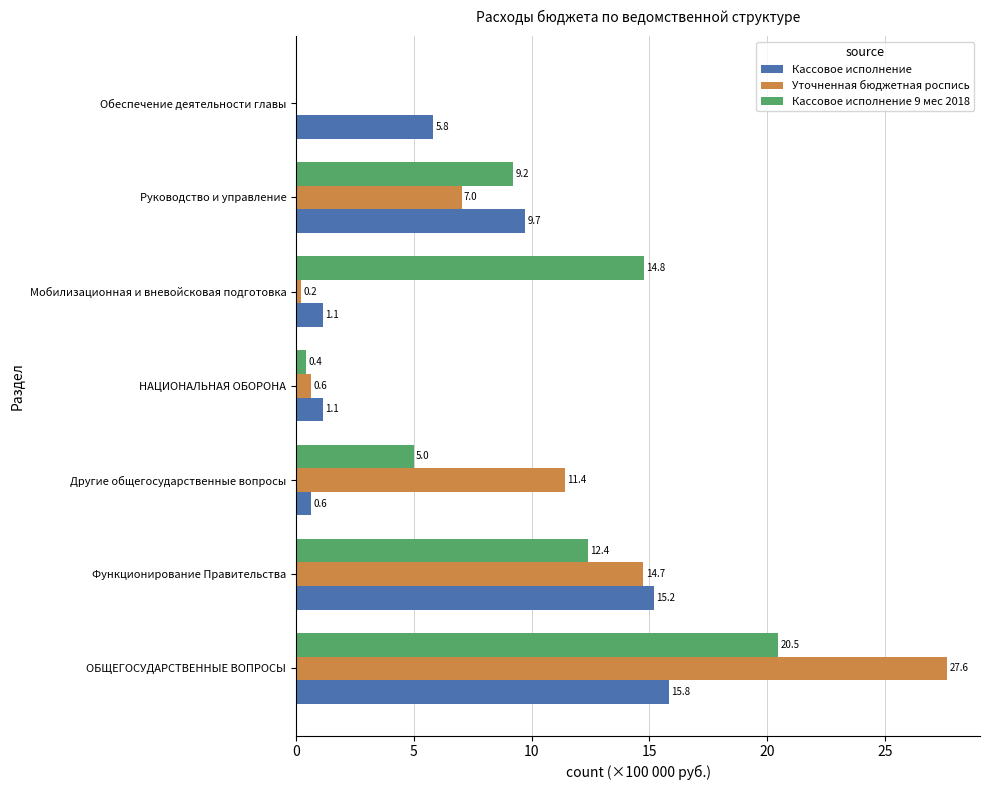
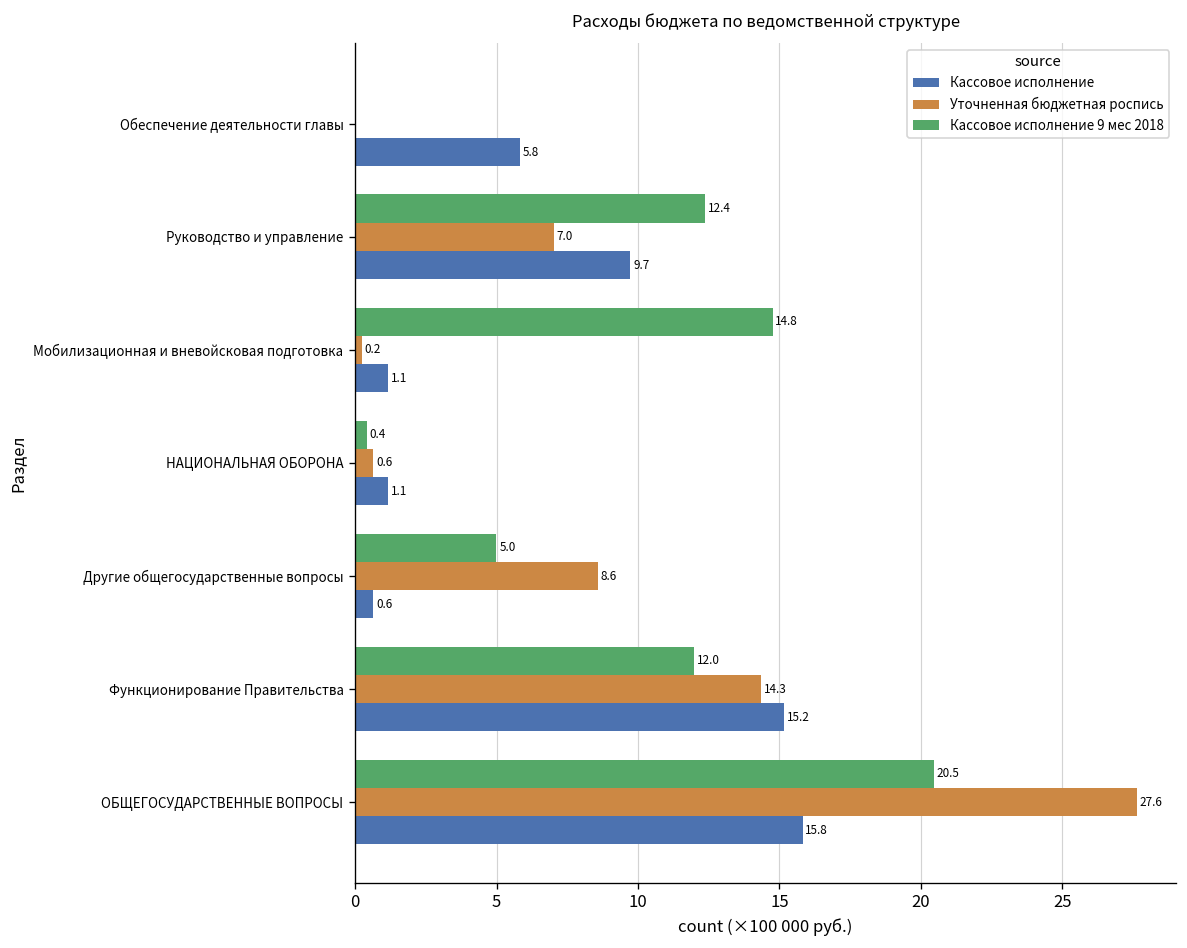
  {
    "Кассовое исполнение": {
      "Обеспечение деятельности главы": 5.8,
      "Руководство и управление": 9.7,
      "Мобилизационная и вневойсковая подготовка": 1.1,
      "НАЦИОНАЛЬНАЯ ОБОРОНА": 1.1,
      "Другие общегосударственные вопросы": 0.6,
      "Функционирование Правительства": 15.2,
      "ОБЩЕГОСУДАРСТВЕННЫЕ ВОПРОСЫ": 15.8
    },
    "Уточненная бюджетная роспись": {
      "Руководство и управление": 7.0,
      "Мобилизационная и вневойсковая подготовка": 0.2,
      "НАЦИОНАЛЬНАЯ ОБОРОНА": 0.6,
-     "Другие общегосударственные вопросы": 11.4,
-     "Функционирование Правительства": 14.7,
+     "Другие общегосударственные вопросы": 8.6,
+     "Функционирование Правительства": 14.3,
      "ОБЩЕГОСУДАРСТВЕННЫЕ ВОПРОСЫ": 27.6
    },
    "Кассовое исполнение 9 мес 2018": {
-     "Руководство и управление": 9.2,
+     "Руководство и управление": 12.4,
      "Мобилизационная и вневойсковая подготовка": 14.8,
      "НАЦИОНАЛЬНАЯ ОБОРОНА": 0.4,
      "Другие общегосударственные вопросы": 5.0,
-     "Функционирование Правительства": 12.4,
+     "Функционирование Правительства": 12.0,
      "ОБЩЕГОСУДАРСТВЕННЫЕ ВОПРОСЫ": 20.5
    }
  }
